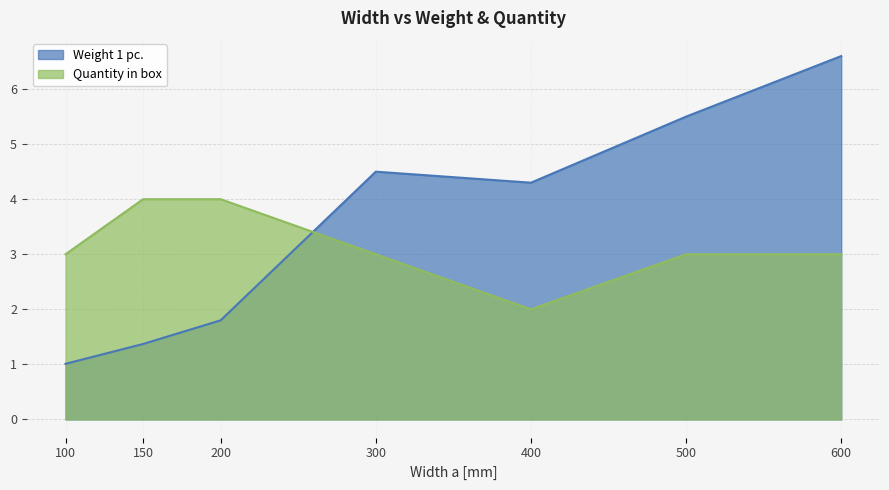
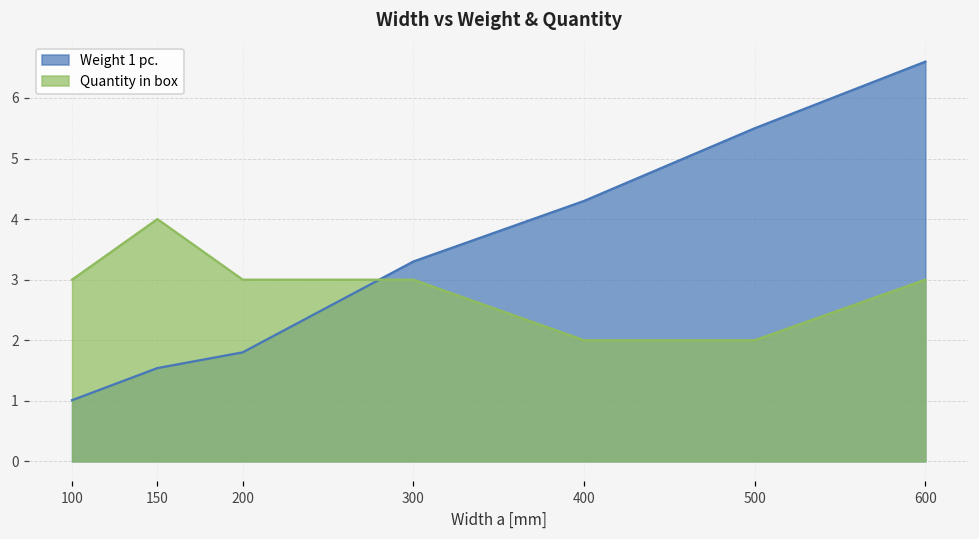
  {
    "Weight 1 pc.": {
      "100": 1.0,
-     "150": 1.4,
+     "150": 1.5,
      "200": 1.8,
-     "300": 4.5,
+     "300": 3.3,
      "400": 4.3,
      "500": 5.5,
      "600": 6.6
    },
    "Quantity in box": {
      "100": 3,
      "150": 4,
-     "200": 4,
+     "200": 3,
      "300": 3,
      "400": 2,
-     "500": 3,
+     "500": 2,
      "600": 3
    }
  }
